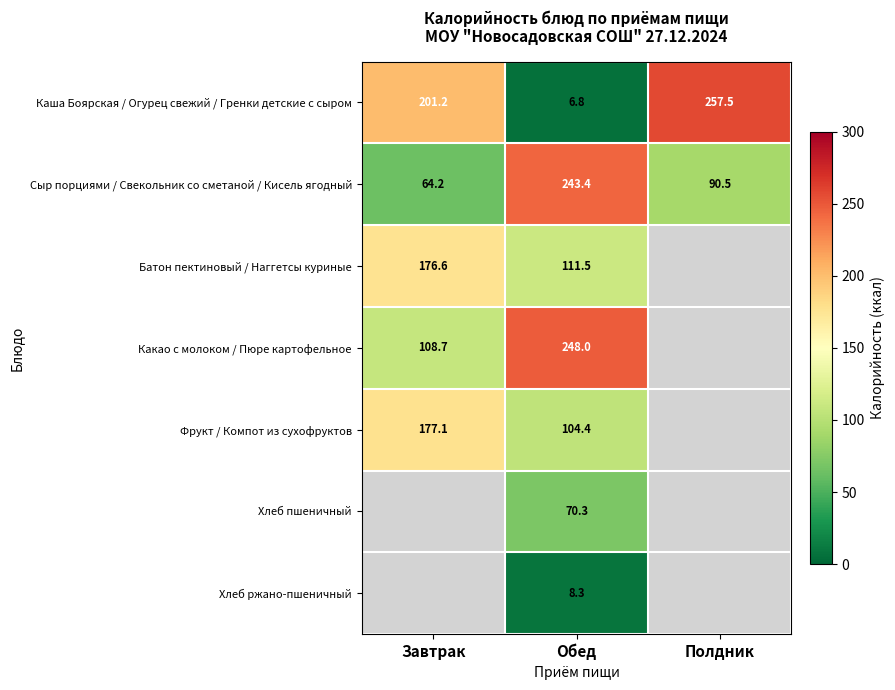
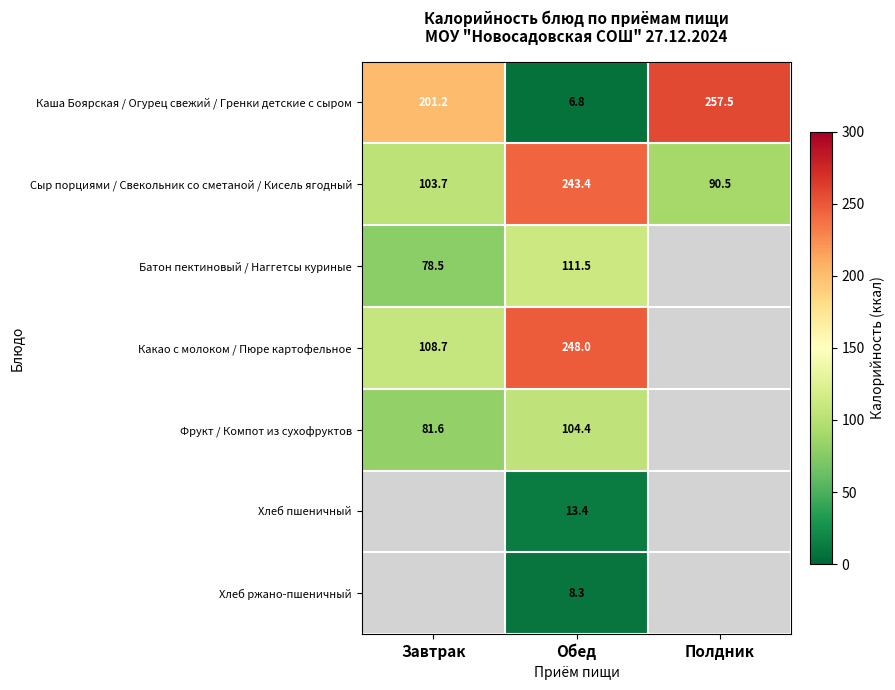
  {
    "Каша Боярская / Огурец свежий / Гренки детские с сыром": {
      "Завтрак": 201.2,
      "Обед": 6.8,
      "Полдник": 257.5
    },
    "Сыр порциями / Свекольник со сметаной / Кисель ягодный": {
-     "Завтрак": 64.2,
+     "Завтрак": 103.7,
      "Обед": 243.4,
      "Полдник": 90.5
    },
    "Батон пектиновый / Наггетсы куриные": {
-     "Завтрак": 176.6,
+     "Завтрак": 78.5,
      "Обед": 111.5
    },
    "Какао с молоком / Пюре картофельное": {
      "Завтрак": 108.7,
      "Обед": 248.0
    },
    "Фрукт / Компот из сухофруктов": {
-     "Завтрак": 177.1,
+     "Завтрак": 81.6,
      "Обед": 104.4
    },
    "Хлеб пшеничный": {
-     "Обед": 70.3
+     "Обед": 13.4
    },
    "Хлеб ржано-пшеничный": {
      "Обед": 8.3
    }
  }
